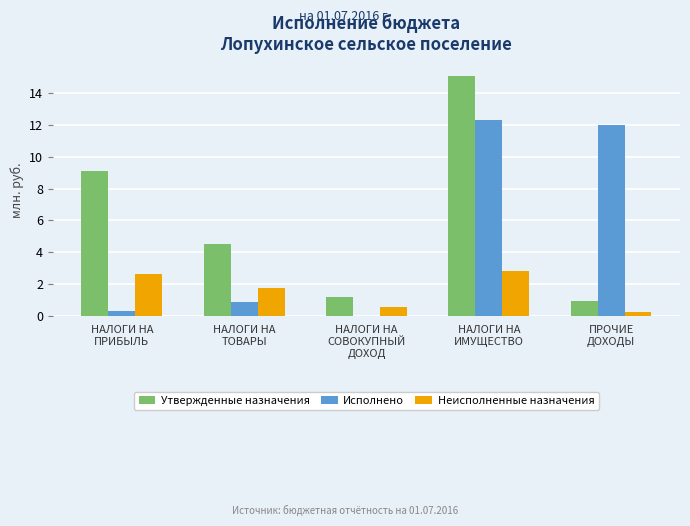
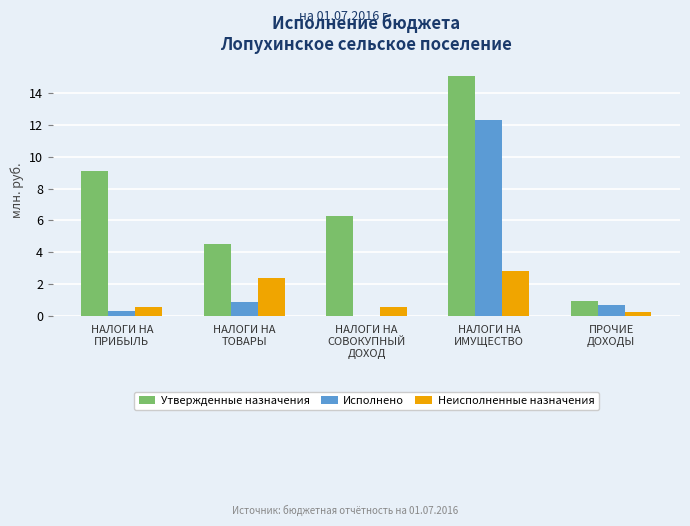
  {
    "Утвержденные назначения": {
      "НАЛОГИ НА ПРИБЫЛЬ": 9.1,
      "НАЛОГИ НА ТОВАРЫ": 4.5,
-     "НАЛОГИ НА СОВОКУПНЫЙ ДОХОД": 1.2,
+     "НАЛОГИ НА СОВОКУПНЫЙ ДОХОД": 6.3,
      "НАЛОГИ НА ИМУЩЕСТВО": 15.1,
      "ПРОЧИЕ ДОХОДЫ": 0.9
    },
    "Исполнено": {
      "НАЛОГИ НА ПРИБЫЛЬ": 0.3,
      "НАЛОГИ НА ТОВАРЫ": 0.9,
      "НАЛОГИ НА СОВОКУПНЫЙ ДОХОД": 0.0,
      "НАЛОГИ НА ИМУЩЕСТВО": 12.3,
-     "ПРОЧИЕ ДОХОДЫ": 12.0
+     "ПРОЧИЕ ДОХОДЫ": 0.6
    },
    "Неисполненные назначения": {
-     "НАЛОГИ НА ПРИБЫЛЬ": 2.6,
-     "НАЛОГИ НА ТОВАРЫ": 1.7,
+     "НАЛОГИ НА ПРИБЫЛЬ": 0.6,
+     "НАЛОГИ НА ТОВАРЫ": 2.4,
      "НАЛОГИ НА СОВОКУПНЫЙ ДОХОД": 0.5,
      "НАЛОГИ НА ИМУЩЕСТВО": 2.8,
      "ПРОЧИЕ ДОХОДЫ": 0.2
    }
  }
